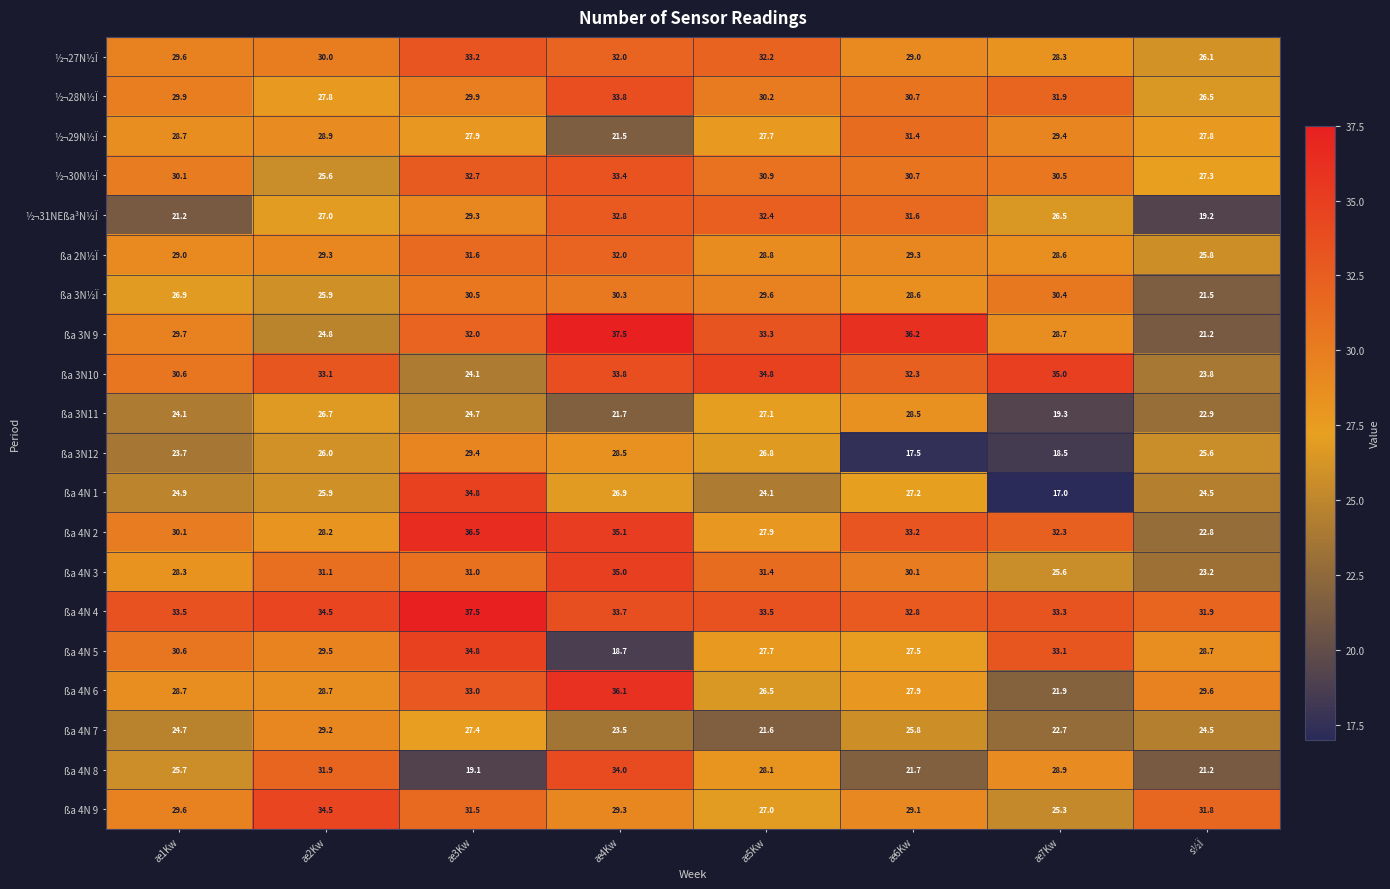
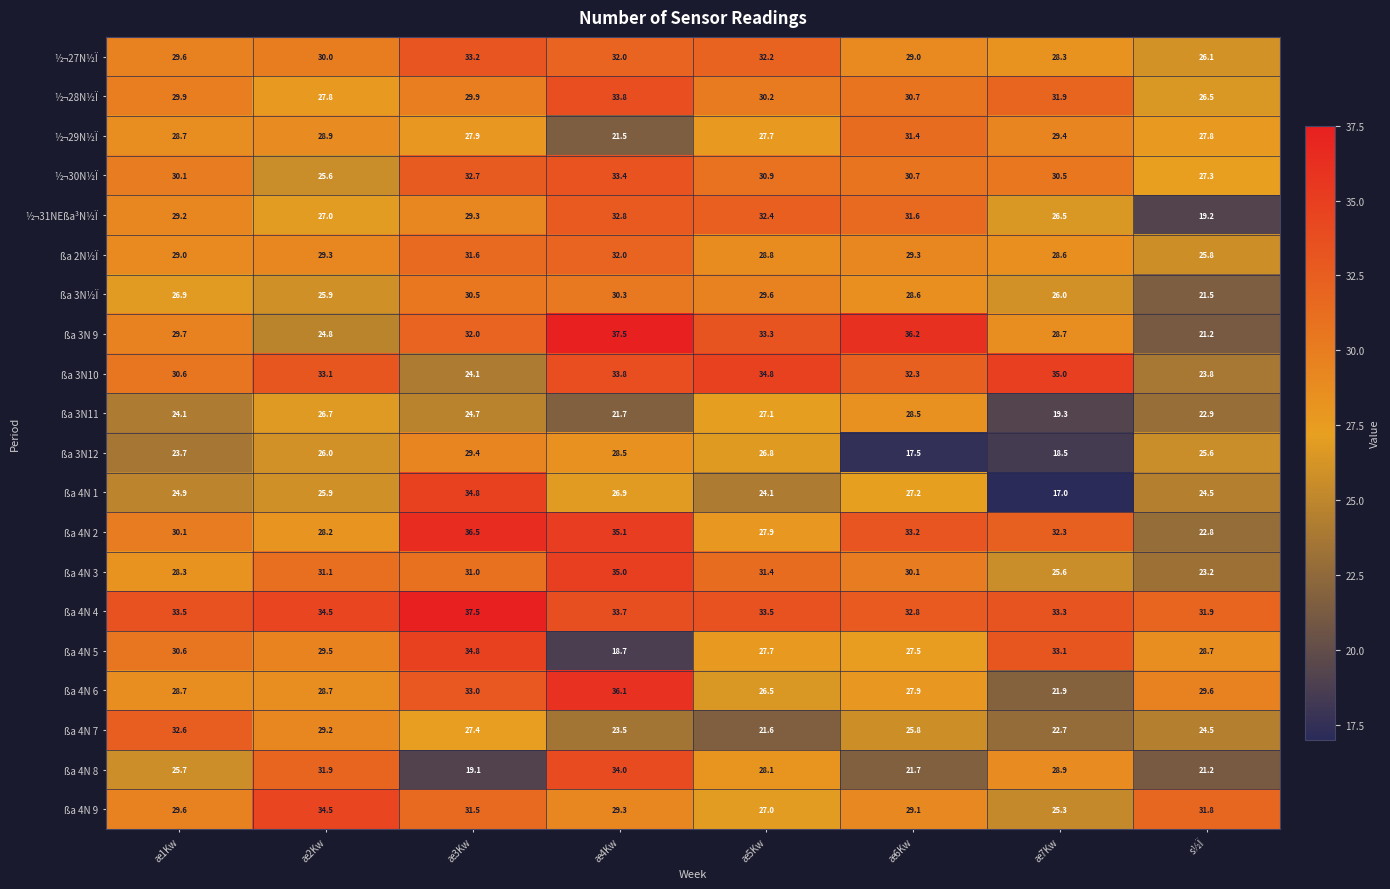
  {
    "½¬27N½Ï": {
      "æ1Kw": 29.6,
      "æ2Kw": 30.0,
      "æ3Kw": 33.2,
      "æ4Kw": 32.0,
      "æ5Kw": 32.2,
      "æ6Kw": 29.0,
      "æ7Kw": 28.3,
      "s½Ï": 26.1
    },
    "½¬28N½Ï": {
      "æ1Kw": 29.9,
      "æ2Kw": 27.8,
      "æ3Kw": 29.9,
      "æ4Kw": 33.8,
      "æ5Kw": 30.2,
      "æ6Kw": 30.7,
      "æ7Kw": 31.9,
      "s½Ï": 26.5
    },
    "½¬29N½Ï": {
      "æ1Kw": 28.7,
      "æ2Kw": 28.9,
      "æ3Kw": 27.9,
      "æ4Kw": 21.5,
      "æ5Kw": 27.7,
      "æ6Kw": 31.4,
      "æ7Kw": 29.4,
      "s½Ï": 27.8
    },
    "½¬30N½Ï": {
      "æ1Kw": 30.1,
      "æ2Kw": 25.6,
      "æ3Kw": 32.7,
      "æ4Kw": 33.4,
      "æ5Kw": 30.9,
      "æ6Kw": 30.7,
      "æ7Kw": 30.5,
      "s½Ï": 27.3
    },
    "½¬31NEßa³N½Ï": {
-     "æ1Kw": 21.2,
+     "æ1Kw": 29.2,
      "æ2Kw": 27.0,
      "æ3Kw": 29.3,
      "æ4Kw": 32.8,
      "æ5Kw": 32.4,
      "æ6Kw": 31.6,
      "æ7Kw": 26.5,
      "s½Ï": 19.2
    },
    "ßa 2N½Ï": {
      "æ1Kw": 29.0,
      "æ2Kw": 29.3,
      "æ3Kw": 31.6,
      "æ4Kw": 32.0,
      "æ5Kw": 28.8,
      "æ6Kw": 29.3,
      "æ7Kw": 28.6,
      "s½Ï": 25.8
    },
    "ßa 3N½Ï": {
      "æ1Kw": 26.9,
      "æ2Kw": 25.9,
      "æ3Kw": 30.5,
      "æ4Kw": 30.3,
      "æ5Kw": 29.6,
      "æ6Kw": 28.6,
-     "æ7Kw": 30.4,
+     "æ7Kw": 26.0,
      "s½Ï": 21.5
    },
    "ßa 3N 9": {
      "æ1Kw": 29.7,
      "æ2Kw": 24.8,
      "æ3Kw": 32.0,
      "æ4Kw": 37.5,
      "æ5Kw": 33.3,
      "æ6Kw": 36.2,
      "æ7Kw": 28.7,
      "s½Ï": 21.2
    },
    "ßa 3N10": {
      "æ1Kw": 30.6,
      "æ2Kw": 33.1,
      "æ3Kw": 24.1,
      "æ4Kw": 33.8,
      "æ5Kw": 34.8,
      "æ6Kw": 32.3,
      "æ7Kw": 35.0,
      "s½Ï": 23.8
    },
    "ßa 3N11": {
      "æ1Kw": 24.1,
      "æ2Kw": 26.7,
      "æ3Kw": 24.7,
      "æ4Kw": 21.7,
      "æ5Kw": 27.1,
      "æ6Kw": 28.5,
      "æ7Kw": 19.3,
      "s½Ï": 22.9
    },
    "ßa 3N12": {
      "æ1Kw": 23.7,
      "æ2Kw": 26.0,
      "æ3Kw": 29.4,
      "æ4Kw": 28.5,
      "æ5Kw": 26.8,
      "æ6Kw": 17.5,
      "æ7Kw": 18.5,
      "s½Ï": 25.6
    },
    "ßa 4N 1": {
      "æ1Kw": 24.9,
      "æ2Kw": 25.9,
      "æ3Kw": 34.8,
      "æ4Kw": 26.9,
      "æ5Kw": 24.1,
      "æ6Kw": 27.2,
      "æ7Kw": 17.0,
      "s½Ï": 24.5
    },
    "ßa 4N 2": {
      "æ1Kw": 30.1,
      "æ2Kw": 28.2,
      "æ3Kw": 36.5,
      "æ4Kw": 35.1,
      "æ5Kw": 27.9,
      "æ6Kw": 33.2,
      "æ7Kw": 32.3,
      "s½Ï": 22.8
    },
    "ßa 4N 3": {
      "æ1Kw": 28.3,
      "æ2Kw": 31.1,
      "æ3Kw": 31.0,
      "æ4Kw": 35.0,
      "æ5Kw": 31.4,
      "æ6Kw": 30.1,
      "æ7Kw": 25.6,
      "s½Ï": 23.2
    },
    "ßa 4N 4": {
      "æ1Kw": 33.5,
      "æ2Kw": 34.5,
      "æ3Kw": 37.5,
      "æ4Kw": 33.7,
      "æ5Kw": 33.5,
      "æ6Kw": 32.8,
      "æ7Kw": 33.3,
      "s½Ï": 31.9
    },
    "ßa 4N 5": {
      "æ1Kw": 30.6,
      "æ2Kw": 29.5,
      "æ3Kw": 34.8,
      "æ4Kw": 18.7,
      "æ5Kw": 27.7,
      "æ6Kw": 27.5,
      "æ7Kw": 33.1,
      "s½Ï": 28.7
    },
    "ßa 4N 6": {
      "æ1Kw": 28.7,
      "æ2Kw": 28.7,
      "æ3Kw": 33.0,
      "æ4Kw": 36.1,
      "æ5Kw": 26.5,
      "æ6Kw": 27.9,
      "æ7Kw": 21.9,
      "s½Ï": 29.6
    },
    "ßa 4N 7": {
-     "æ1Kw": 24.7,
+     "æ1Kw": 32.6,
      "æ2Kw": 29.2,
      "æ3Kw": 27.4,
      "æ4Kw": 23.5,
      "æ5Kw": 21.6,
      "æ6Kw": 25.8,
      "æ7Kw": 22.7,
      "s½Ï": 24.5
    },
    "ßa 4N 8": {
      "æ1Kw": 25.7,
      "æ2Kw": 31.9,
      "æ3Kw": 19.1,
      "æ4Kw": 34.0,
      "æ5Kw": 28.1,
      "æ6Kw": 21.7,
      "æ7Kw": 28.9,
      "s½Ï": 21.2
    },
    "ßa 4N 9": {
      "æ1Kw": 29.6,
      "æ2Kw": 34.5,
      "æ3Kw": 31.5,
      "æ4Kw": 29.3,
      "æ5Kw": 27.0,
      "æ6Kw": 29.1,
      "æ7Kw": 25.3,
      "s½Ï": 31.8
    }
  }
